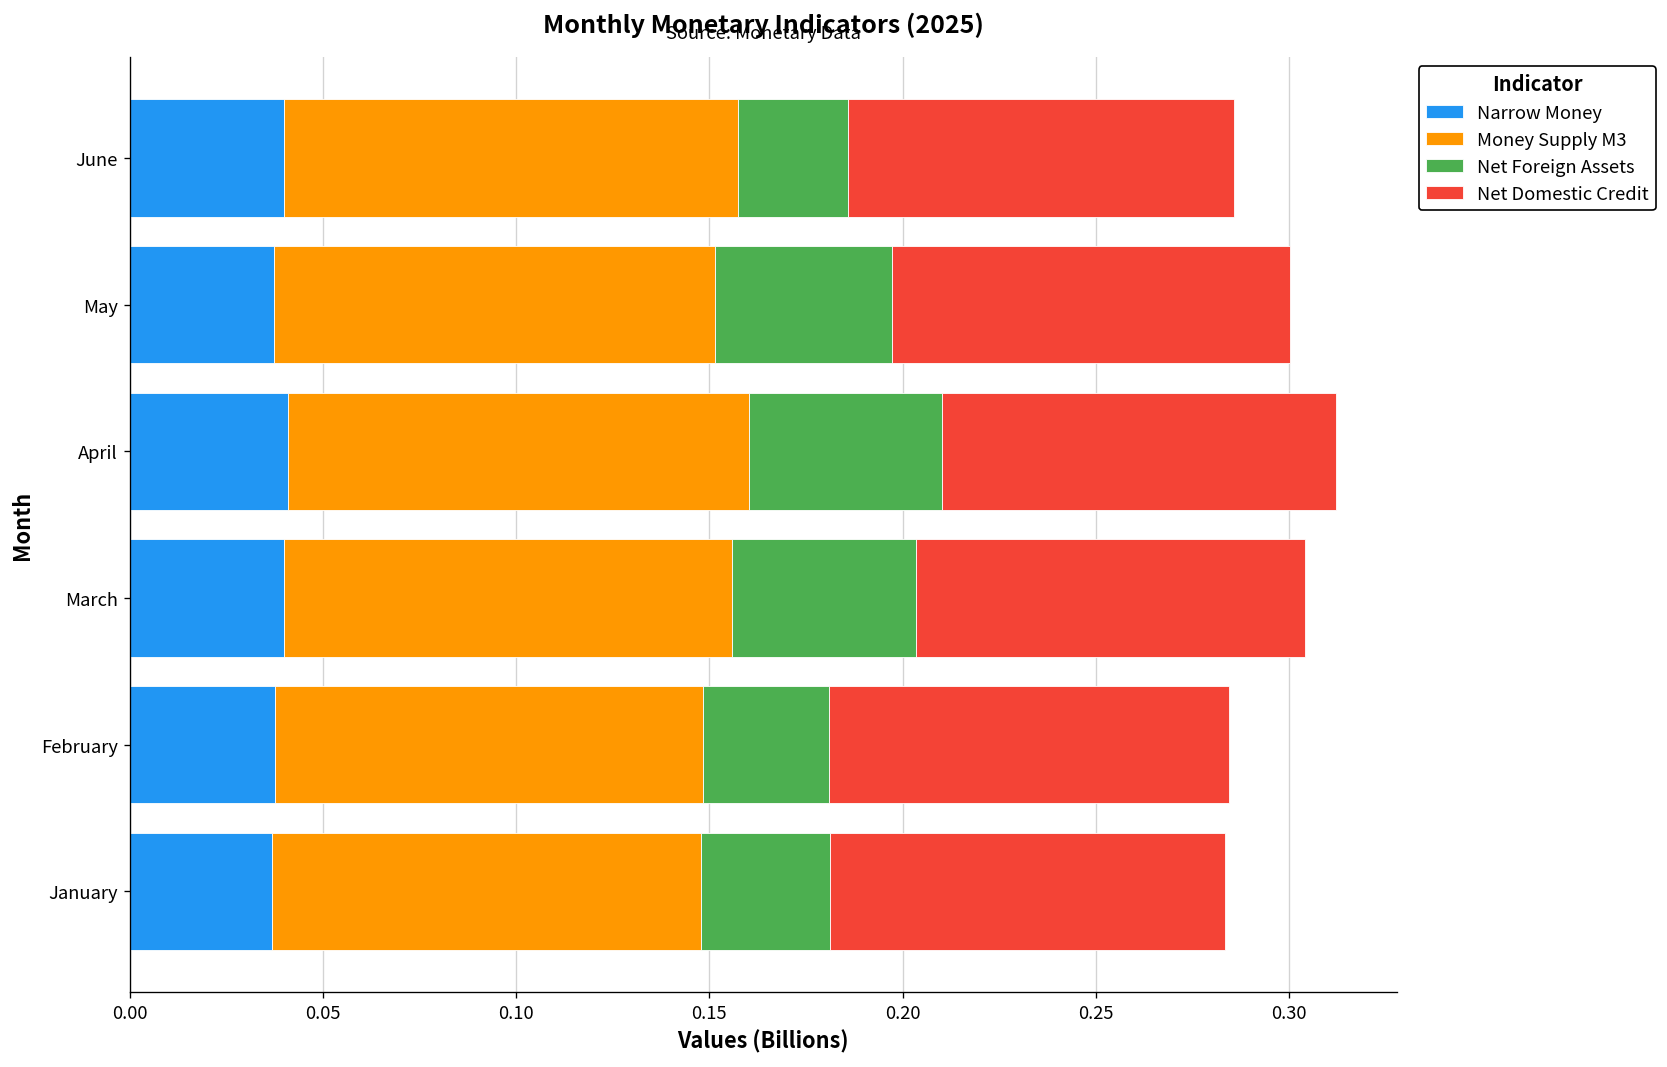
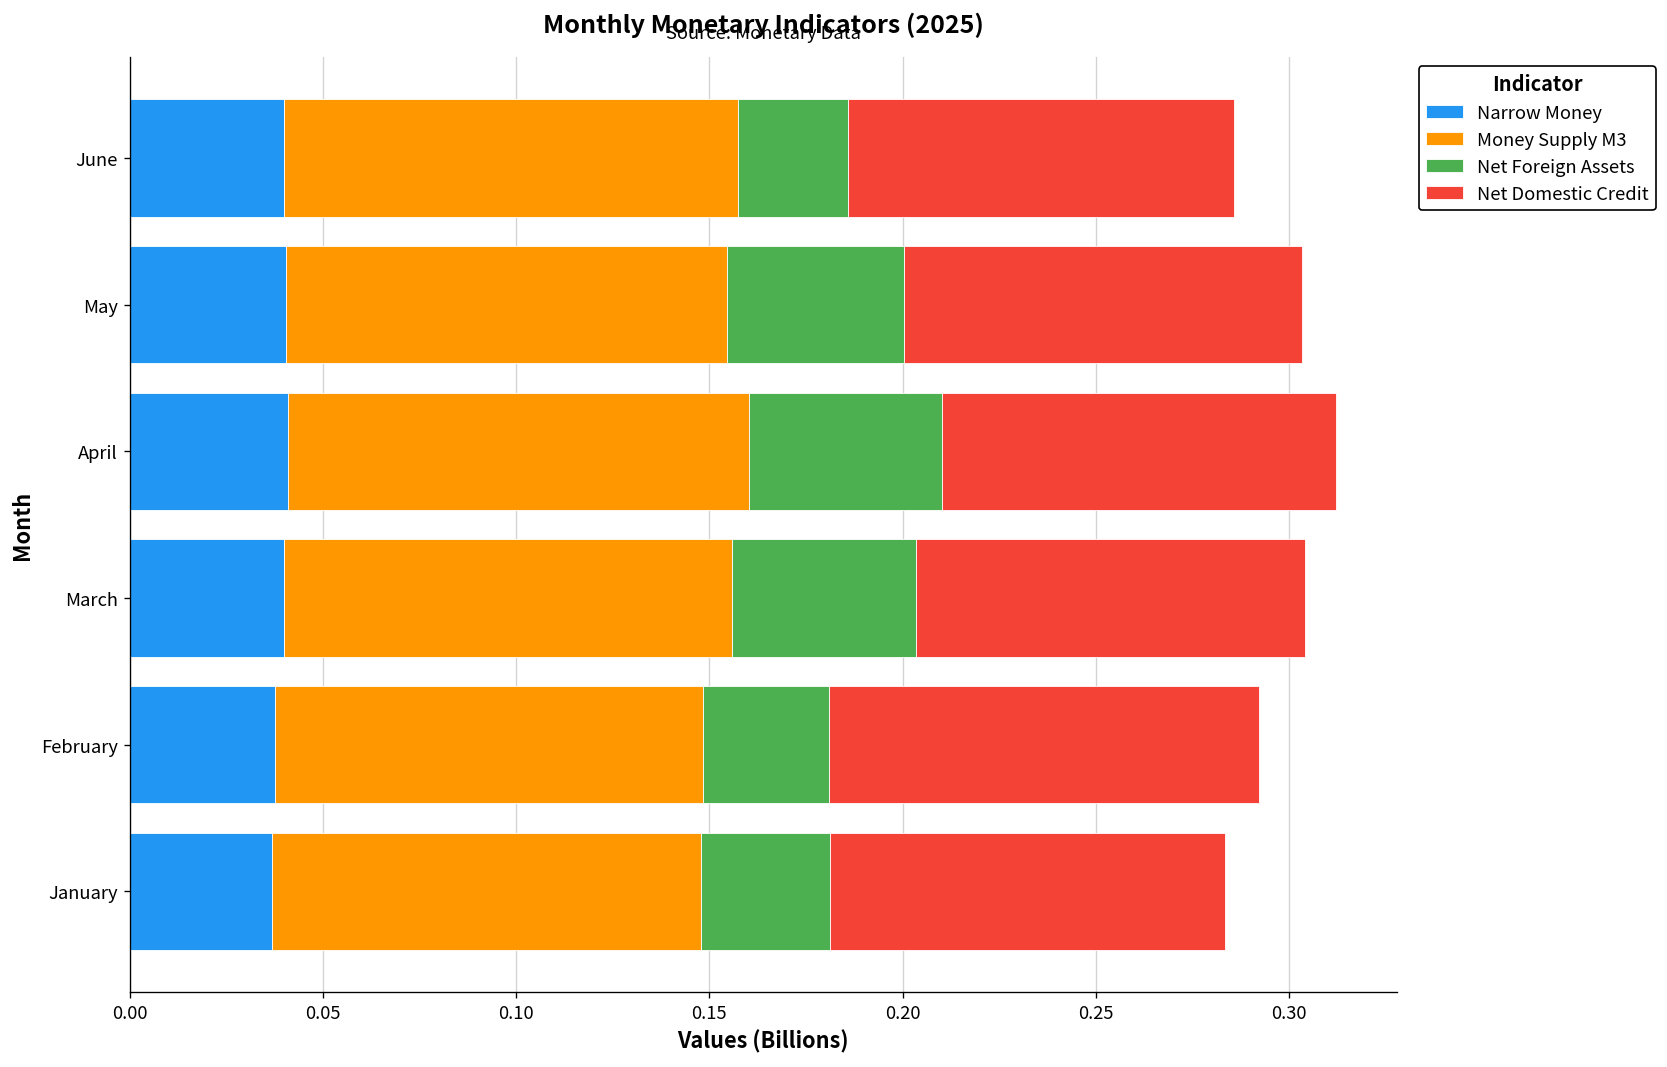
  {
    "Narrow Money": {
      "June": 0.040,
-     "May": 0.037,
+     "May": 0.040,
      "April": 0.041,
      "March": 0.040,
      "February": 0.038,
      "January": 0.037
    },
    "Money Supply M3": {
      "June": 0.117,
      "May": 0.114,
      "April": 0.119,
      "March": 0.116,
      "February": 0.111,
      "January": 0.111
    },
    "Net Foreign Assets": {
      "June": 0.028,
      "May": 0.046,
      "April": 0.050,
      "March": 0.048,
      "February": 0.033,
      "January": 0.033
    },
    "Net Domestic Credit": {
      "June": 0.100,
      "May": 0.103,
      "April": 0.102,
      "March": 0.101,
-     "February": 0.103,
+     "February": 0.111,
      "January": 0.102
    }
  }
